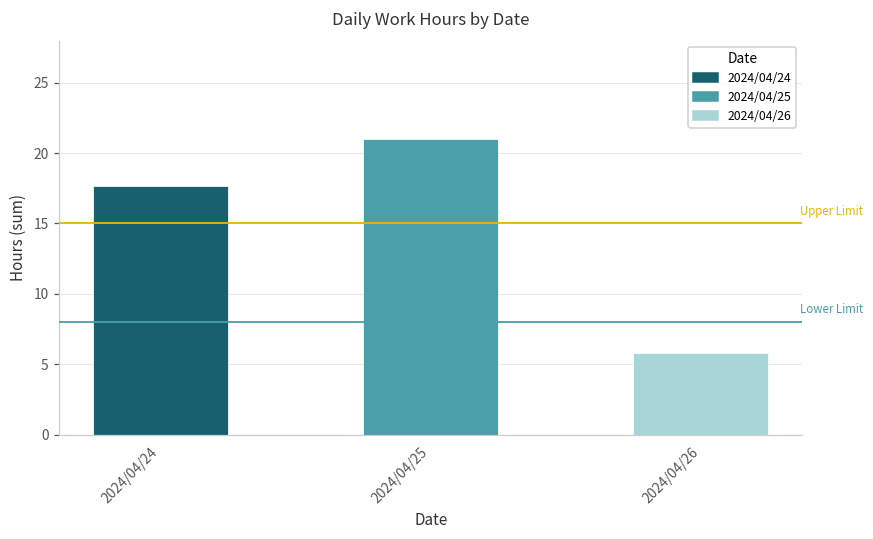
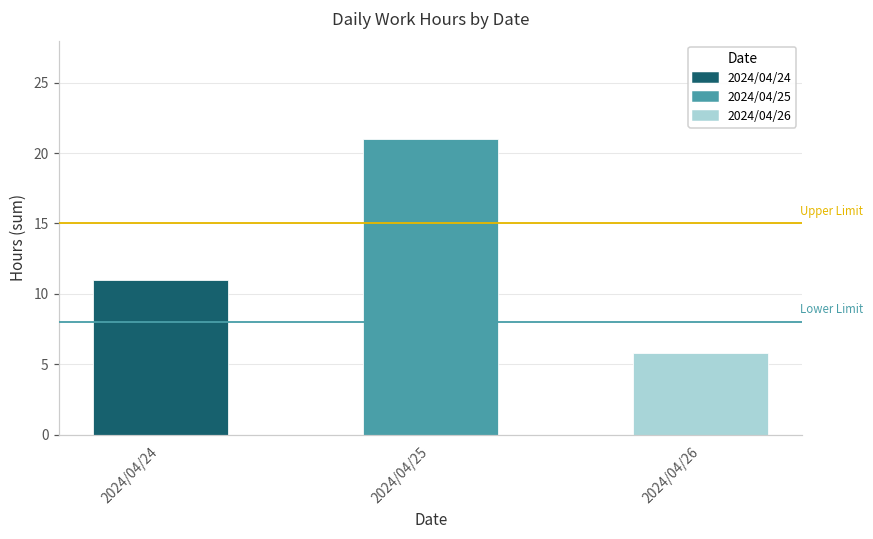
  {
-   "2024/04/24": 17.7,
+   "2024/04/24": 11.0,
    "2024/04/25": 21.0,
    "2024/04/26": 5.8
  }
